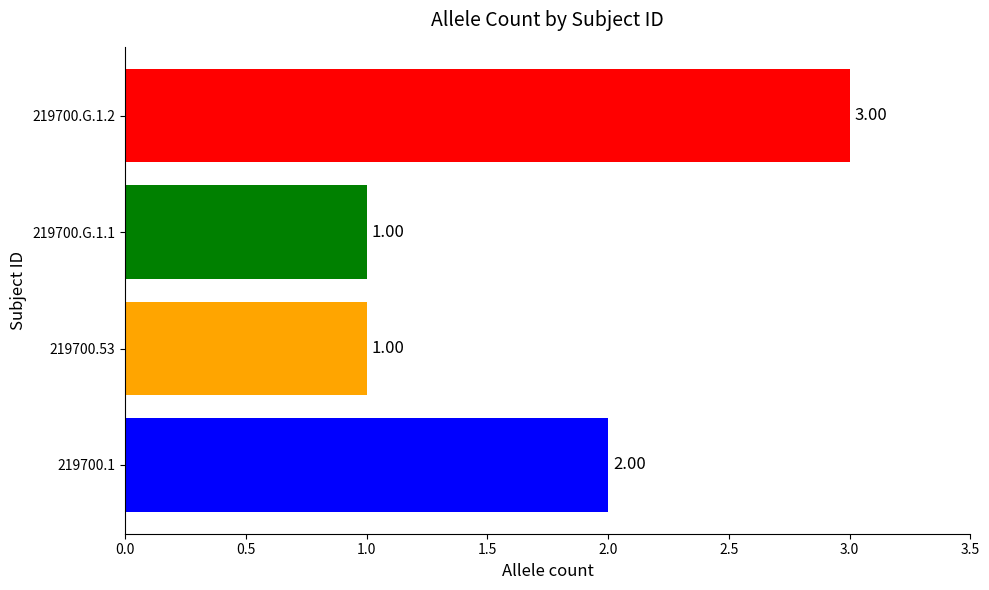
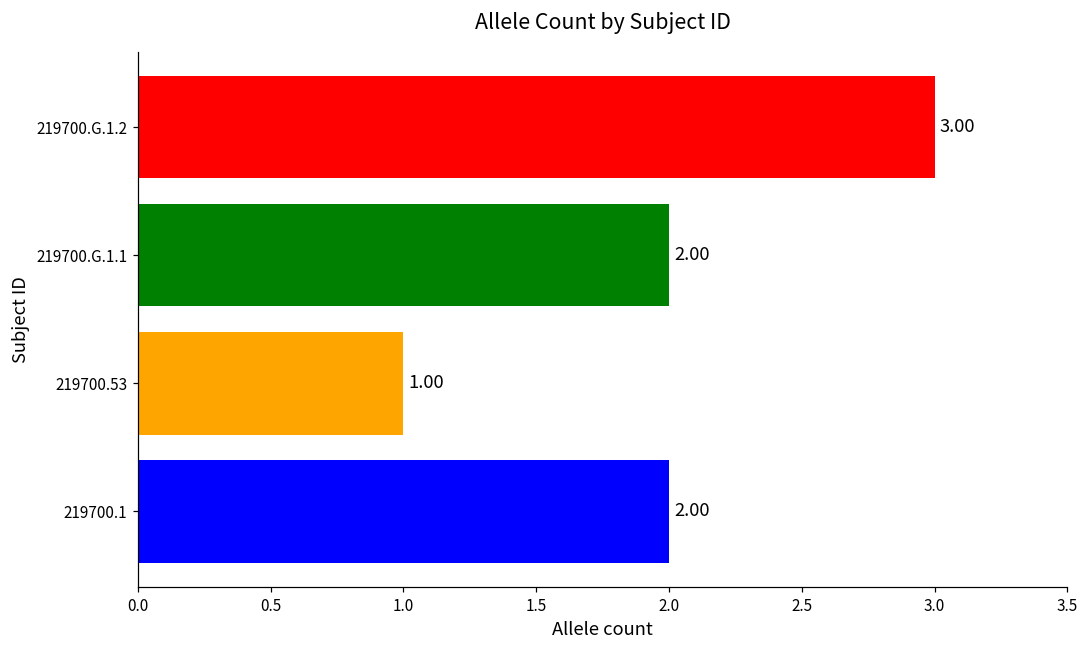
  {
    "219700.G.1.2": 3.00,
-   "219700.G.1.1": 1.00,
+   "219700.G.1.1": 2.00,
    "219700.53": 1.00,
    "219700.1": 2.00
  }
